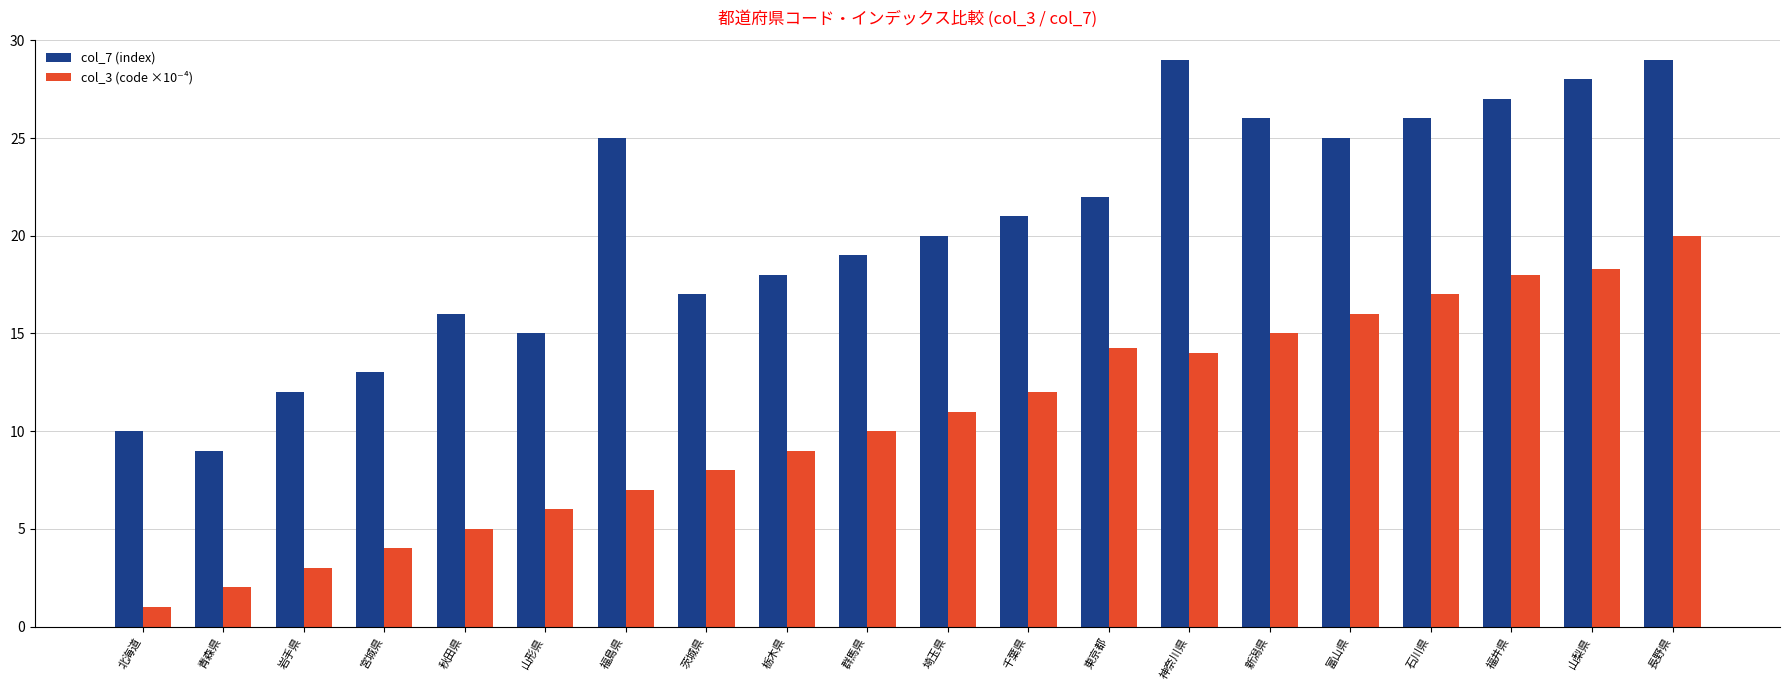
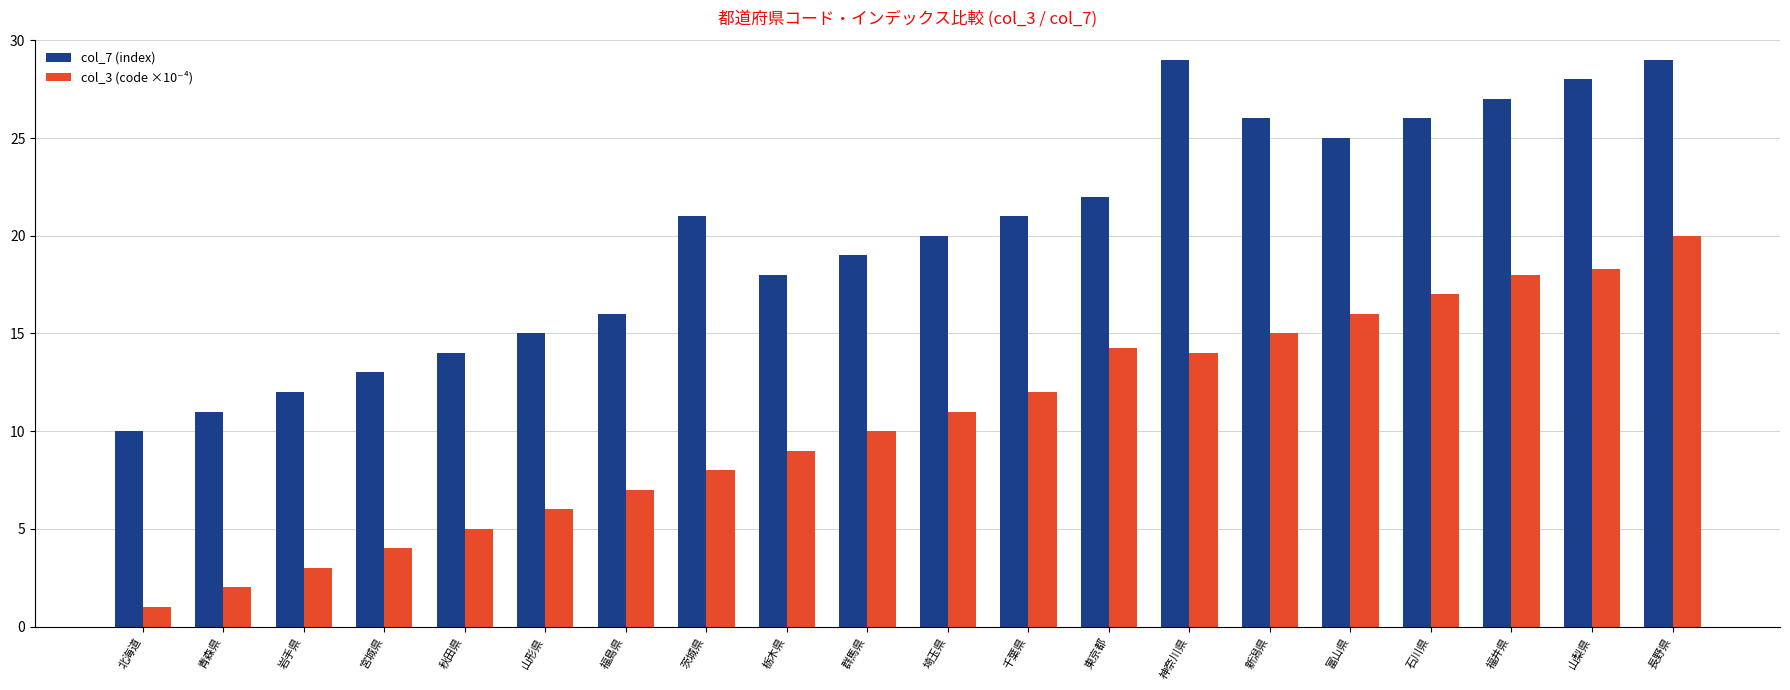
  {
    "col_7 (index)": {
      "北海道": 10,
-     "青森県": 9,
+     "青森県": 11,
      "岩手県": 12,
      "宮城県": 13,
-     "秋田県": 16,
+     "秋田県": 14,
      "山形県": 15,
-     "福島県": 25,
-     "茨城県": 17,
+     "福島県": 16,
+     "茨城県": 21,
      "栃木県": 18,
      "群馬県": 19,
      "埼玉県": 20,
      "千葉県": 21,
      "東京都": 22,
      "神奈川県": 29,
      "新潟県": 26,
      "富山県": 25,
      "石川県": 26,
      "福井県": 27,
      "山梨県": 28,
      "長野県": 29
    },
    "col_3 (code ×10⁻⁴)": {
      "北海道": 1,
      "青森県": 2,
      "岩手県": 3,
      "宮城県": 4,
      "秋田県": 5,
      "山形県": 6,
      "福島県": 7,
      "茨城県": 8,
      "栃木県": 9,
      "群馬県": 10,
      "埼玉県": 11,
      "千葉県": 12,
      "東京都": 14.2,
      "神奈川県": 14,
      "新潟県": 15,
      "富山県": 16,
      "石川県": 17,
      "福井県": 18,
      "山梨県": 18.3,
      "長野県": 20
    }
  }
